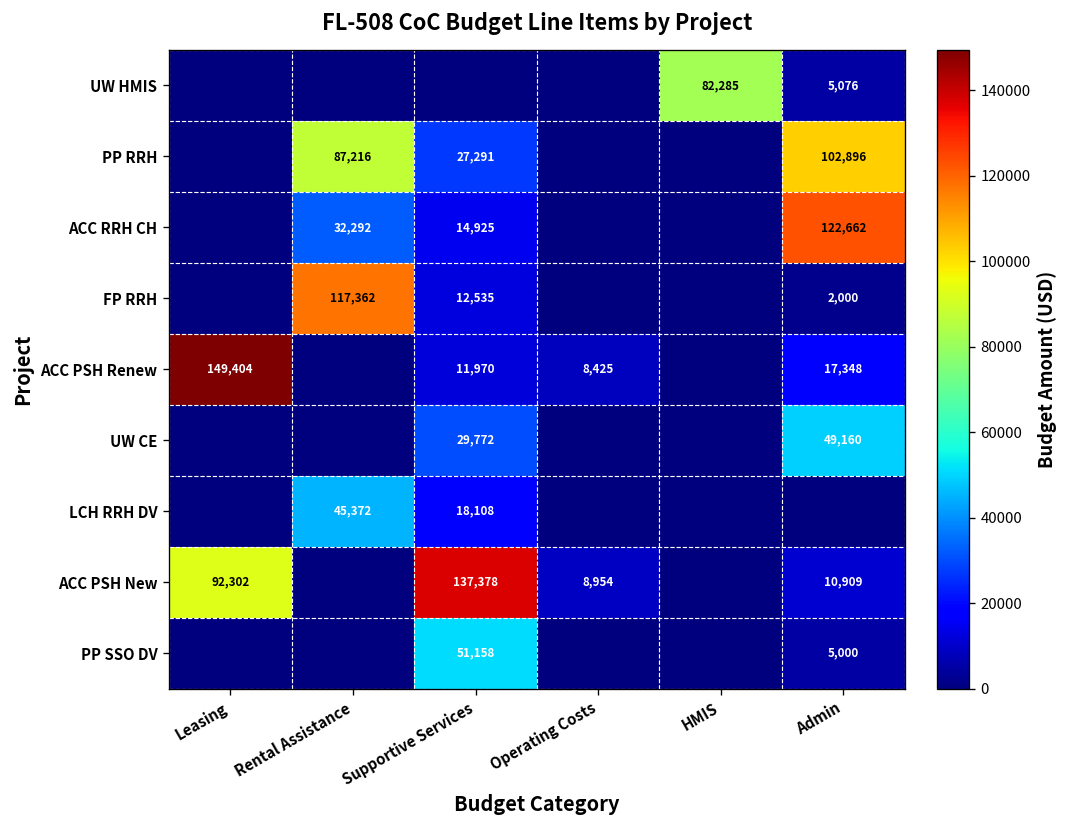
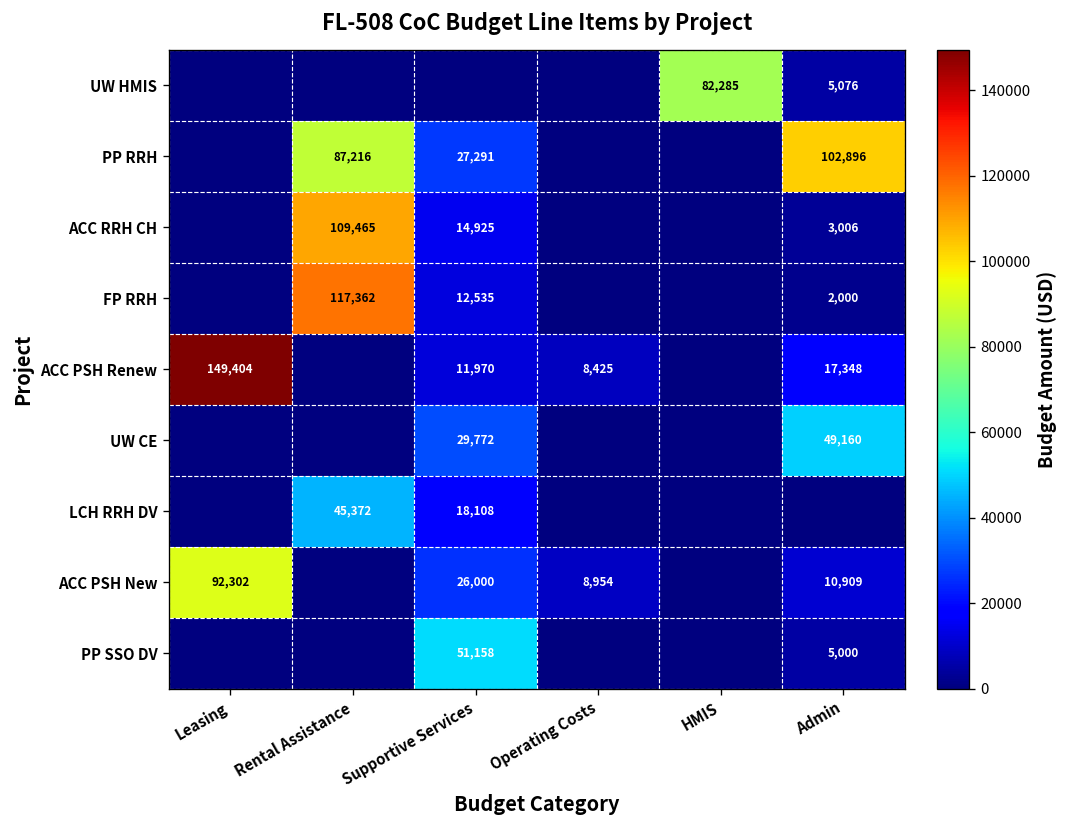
  {
    "UW HMIS": {
      "HMIS": "82,285",
      "Admin": "5,076"
    },
    "PP RRH": {
      "Rental Assistance": "87,216",
      "Supportive Services": "27,291",
      "Admin": "102,896"
    },
    "ACC RRH CH": {
-     "Rental Assistance": "32,292",
+     "Rental Assistance": "109,465",
      "Supportive Services": "14,925",
-     "Admin": "122,662"
+     "Admin": "3,006"
    },
    "FP RRH": {
      "Rental Assistance": "117,362",
      "Supportive Services": "12,535",
      "Admin": "2,000"
    },
    "ACC PSH Renew": {
      "Leasing": "149,404",
      "Supportive Services": "11,970",
      "Operating Costs": "8,425",
      "Admin": "17,348"
    },
    "UW CE": {
      "Supportive Services": "29,772",
      "Admin": "49,160"
    },
    "LCH RRH DV": {
      "Rental Assistance": "45,372",
      "Supportive Services": "18,108"
    },
    "ACC PSH New": {
      "Leasing": "92,302",
-     "Supportive Services": "137,378",
+     "Supportive Services": "26,000",
      "Operating Costs": "8,954",
      "Admin": "10,909"
    },
    "PP SSO DV": {
      "Supportive Services": "51,158",
      "Admin": "5,000"
    }
  }
